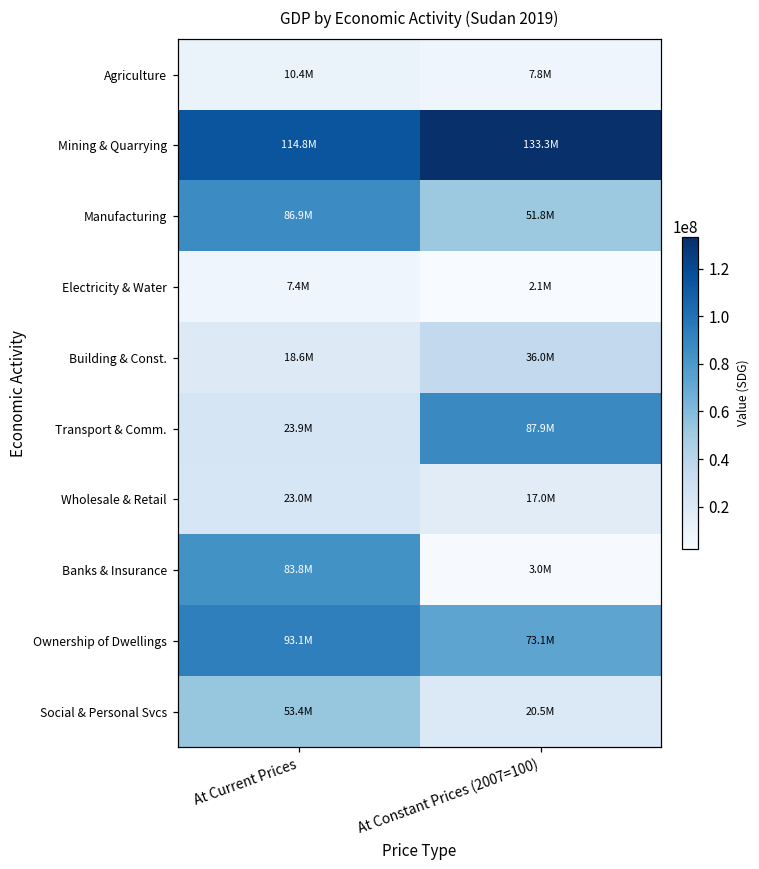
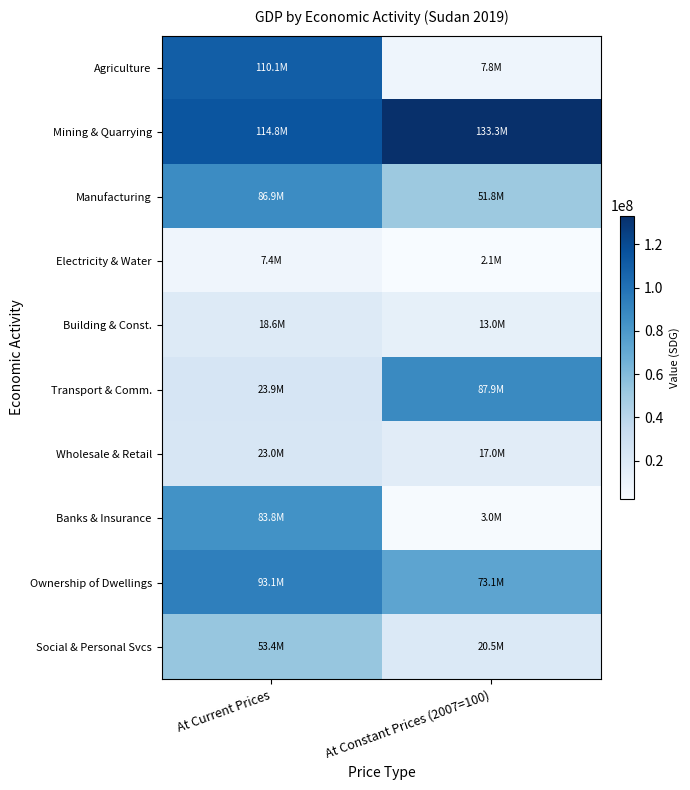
  {
    "Agriculture": {
-     "At Current Prices": "10.4M",
+     "At Current Prices": "110.1M",
      "At Constant Prices (2007=100)": "7.8M"
    },
    "Mining & Quarrying": {
      "At Current Prices": "114.8M",
      "At Constant Prices (2007=100)": "133.3M"
    },
    "Manufacturing": {
      "At Current Prices": "86.9M",
      "At Constant Prices (2007=100)": "51.8M"
    },
    "Electricity & Water": {
      "At Current Prices": "7.4M",
      "At Constant Prices (2007=100)": "2.1M"
    },
    "Building & Const.": {
      "At Current Prices": "18.6M",
-     "At Constant Prices (2007=100)": "36.0M"
+     "At Constant Prices (2007=100)": "13.0M"
    },
    "Transport & Comm.": {
      "At Current Prices": "23.9M",
      "At Constant Prices (2007=100)": "87.9M"
    },
    "Wholesale & Retail": {
      "At Current Prices": "23.0M",
      "At Constant Prices (2007=100)": "17.0M"
    },
    "Banks & Insurance": {
      "At Current Prices": "83.8M",
      "At Constant Prices (2007=100)": "3.0M"
    },
    "Ownership of Dwellings": {
      "At Current Prices": "93.1M",
      "At Constant Prices (2007=100)": "73.1M"
    },
    "Social & Personal Svcs": {
      "At Current Prices": "53.4M",
      "At Constant Prices (2007=100)": "20.5M"
    }
  }
